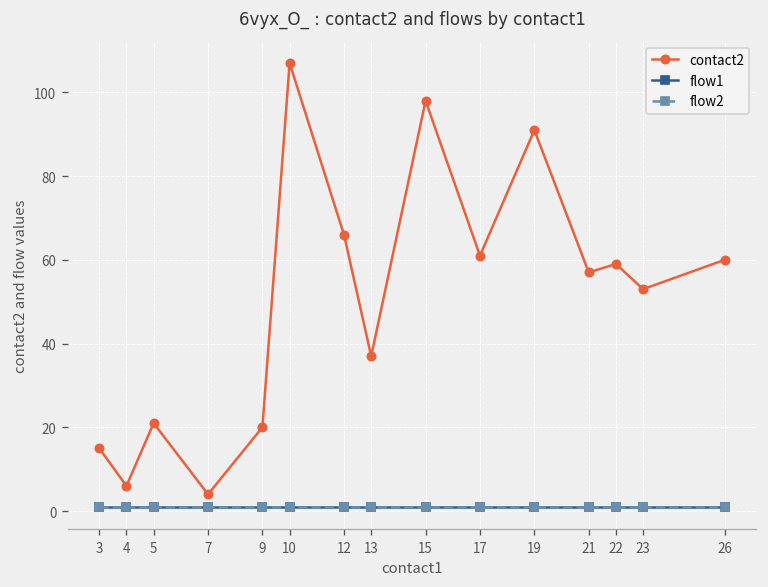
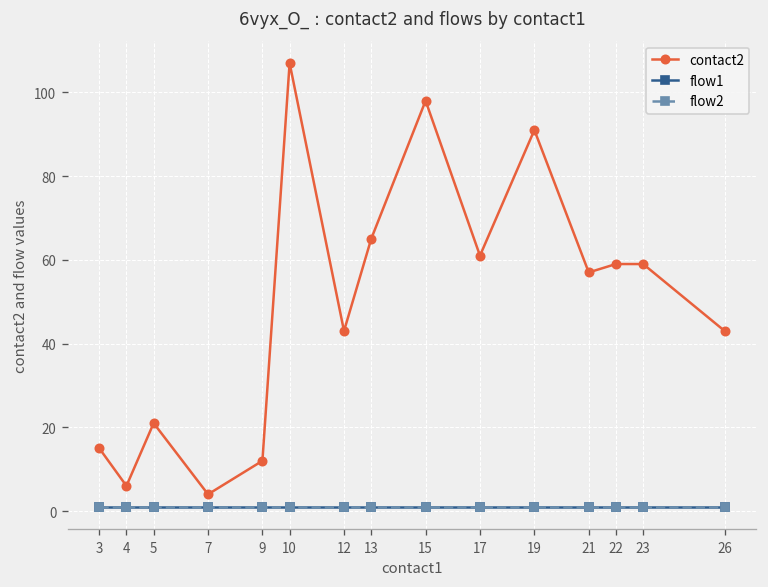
  {
    "contact2": {
      "3": 15,
      "4": 6,
      "5": 21,
      "7": 4,
-     "9": 20,
+     "9": 12,
      "10": 107,
-     "12": 66,
-     "13": 37,
+     "12": 43,
+     "13": 65,
      "15": 98,
      "17": 61,
      "19": 91,
      "21": 57,
      "22": 59,
-     "23": 53,
-     "26": 60
+     "23": 59,
+     "26": 43
    },
    "flow2": {
      "3": 1,
      "4": 1,
      "5": 1,
      "7": 1,
      "9": 1,
      "10": 1,
      "12": 1,
      "13": 1,
      "15": 1,
      "17": 1,
      "19": 1,
      "21": 1,
      "22": 1,
      "23": 1,
      "26": 1
    }
  }
